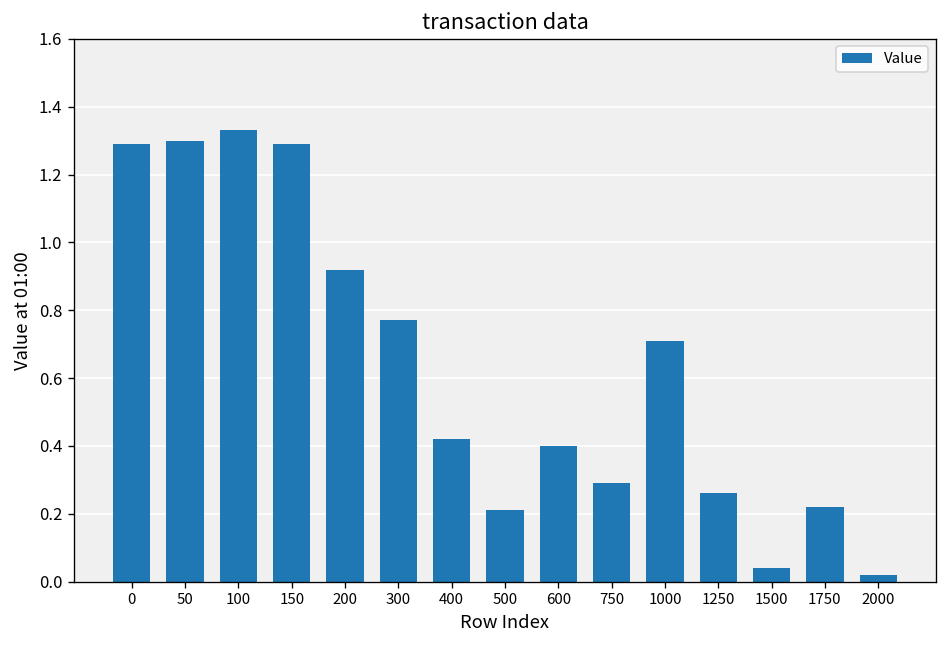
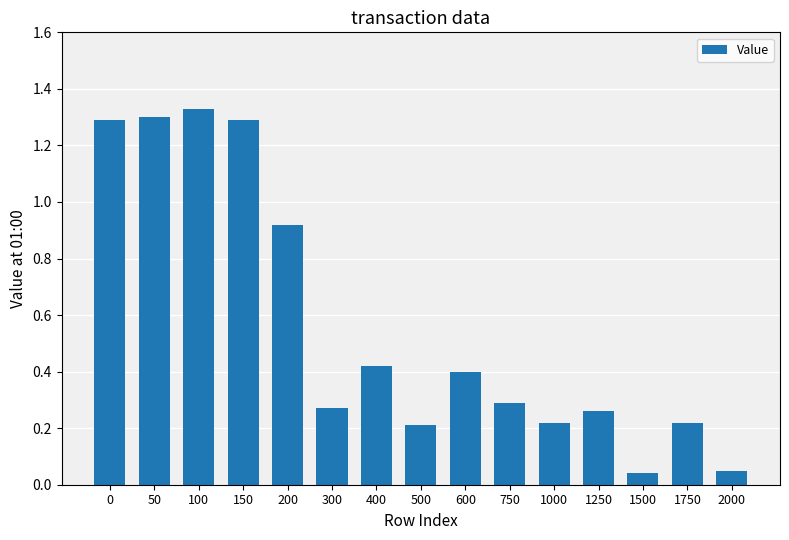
  {
    "0": 1.29,
    "50": 1.30,
    "100": 1.33,
    "150": 1.29,
    "200": 0.92,
-   "300": 0.77,
+   "300": 0.27,
    "400": 0.42,
    "500": 0.21,
    "600": 0.40,
    "750": 0.29,
-   "1000": 0.71,
+   "1000": 0.22,
    "1250": 0.26,
    "1500": 0.04,
    "1750": 0.22,
-   "2000": 0.02
+   "2000": 0.05
  }
